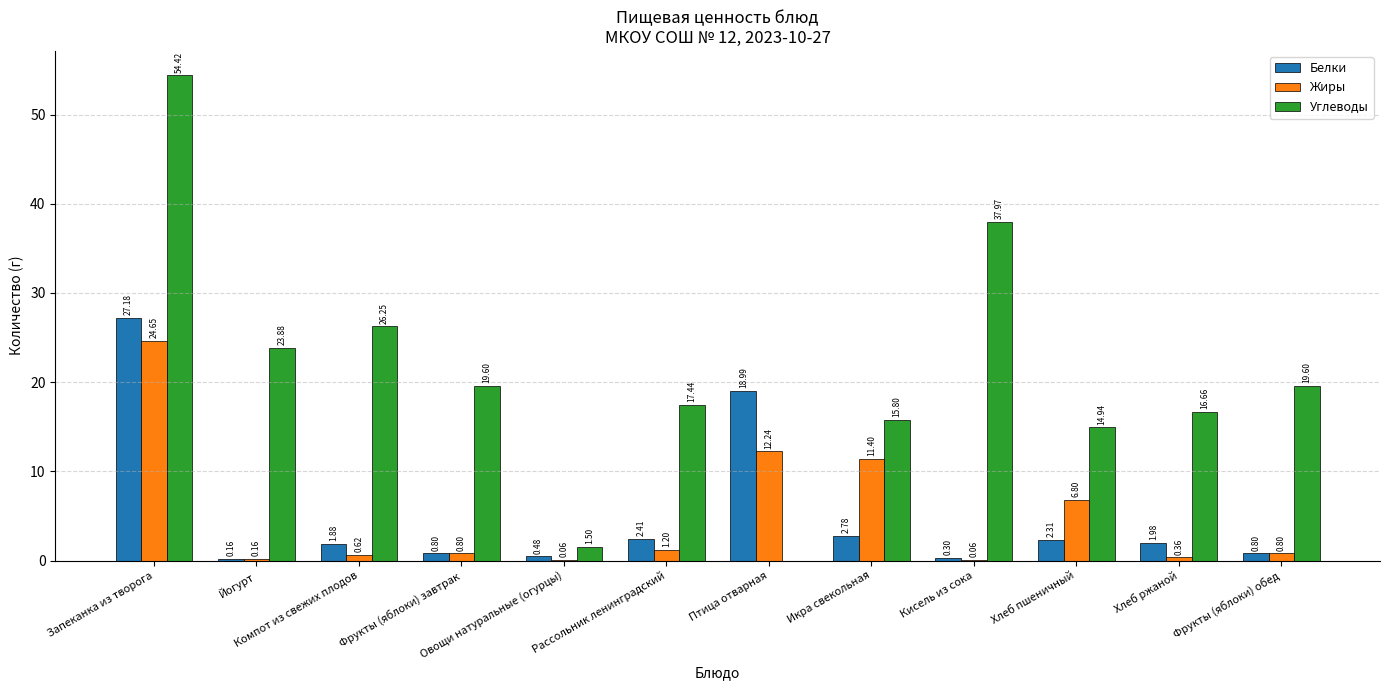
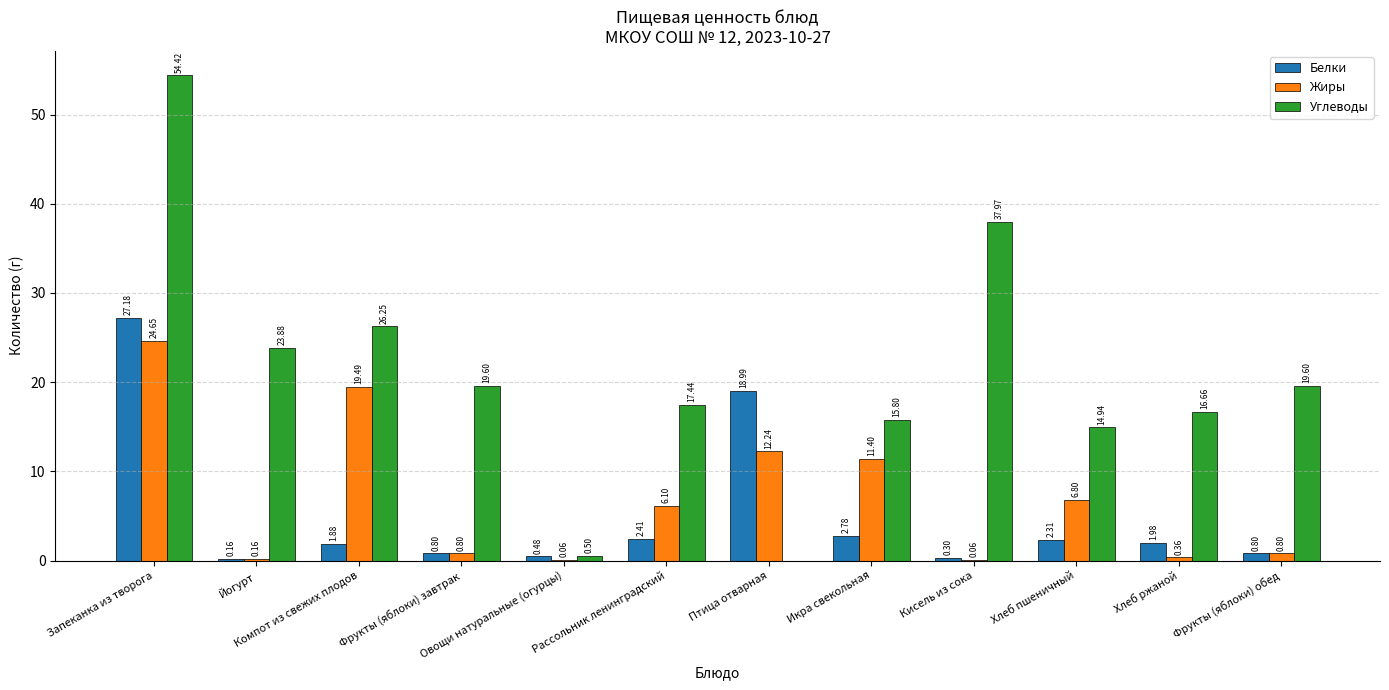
  {
    "Белки": {
      "Запеканка из творога": 27.18,
      "Йогурт": 0.16,
      "Компот из свежих плодов": 1.88,
      "Фрукты (яблоки) завтрак": 0.80,
      "Овощи натуральные (огурцы)": 0.48,
      "Рассольник ленинградский": 2.41,
      "Птица отварная": 18.99,
      "Икра свекольная": 2.78,
      "Кисель из сока": 0.30,
      "Хлеб пшеничный": 2.31,
      "Хлеб ржаной": 1.98,
      "Фрукты (яблоки) обед": 0.80
    },
    "Жиры": {
      "Запеканка из творога": 24.65,
      "Йогурт": 0.16,
-     "Компот из свежих плодов": 0.62,
+     "Компот из свежих плодов": 19.49,
      "Фрукты (яблоки) завтрак": 0.80,
      "Овощи натуральные (огурцы)": 0.06,
-     "Рассольник ленинградский": 1.20,
+     "Рассольник ленинградский": 6.10,
      "Птица отварная": 12.24,
      "Икра свекольная": 11.40,
      "Кисель из сока": 0.06,
      "Хлеб пшеничный": 6.80,
      "Хлеб ржаной": 0.36,
      "Фрукты (яблоки) обед": 0.80
    },
    "Углеводы": {
      "Запеканка из творога": 54.42,
      "Йогурт": 23.88,
      "Компот из свежих плодов": 26.25,
      "Фрукты (яблоки) завтрак": 19.60,
-     "Овощи натуральные (огурцы)": 1.50,
+     "Овощи натуральные (огурцы)": 0.50,
      "Рассольник ленинградский": 17.44,
      "Икра свекольная": 15.80,
      "Кисель из сока": 37.97,
      "Хлеб пшеничный": 14.94,
      "Хлеб ржаной": 16.66,
      "Фрукты (яблоки) обед": 19.60
    }
  }
